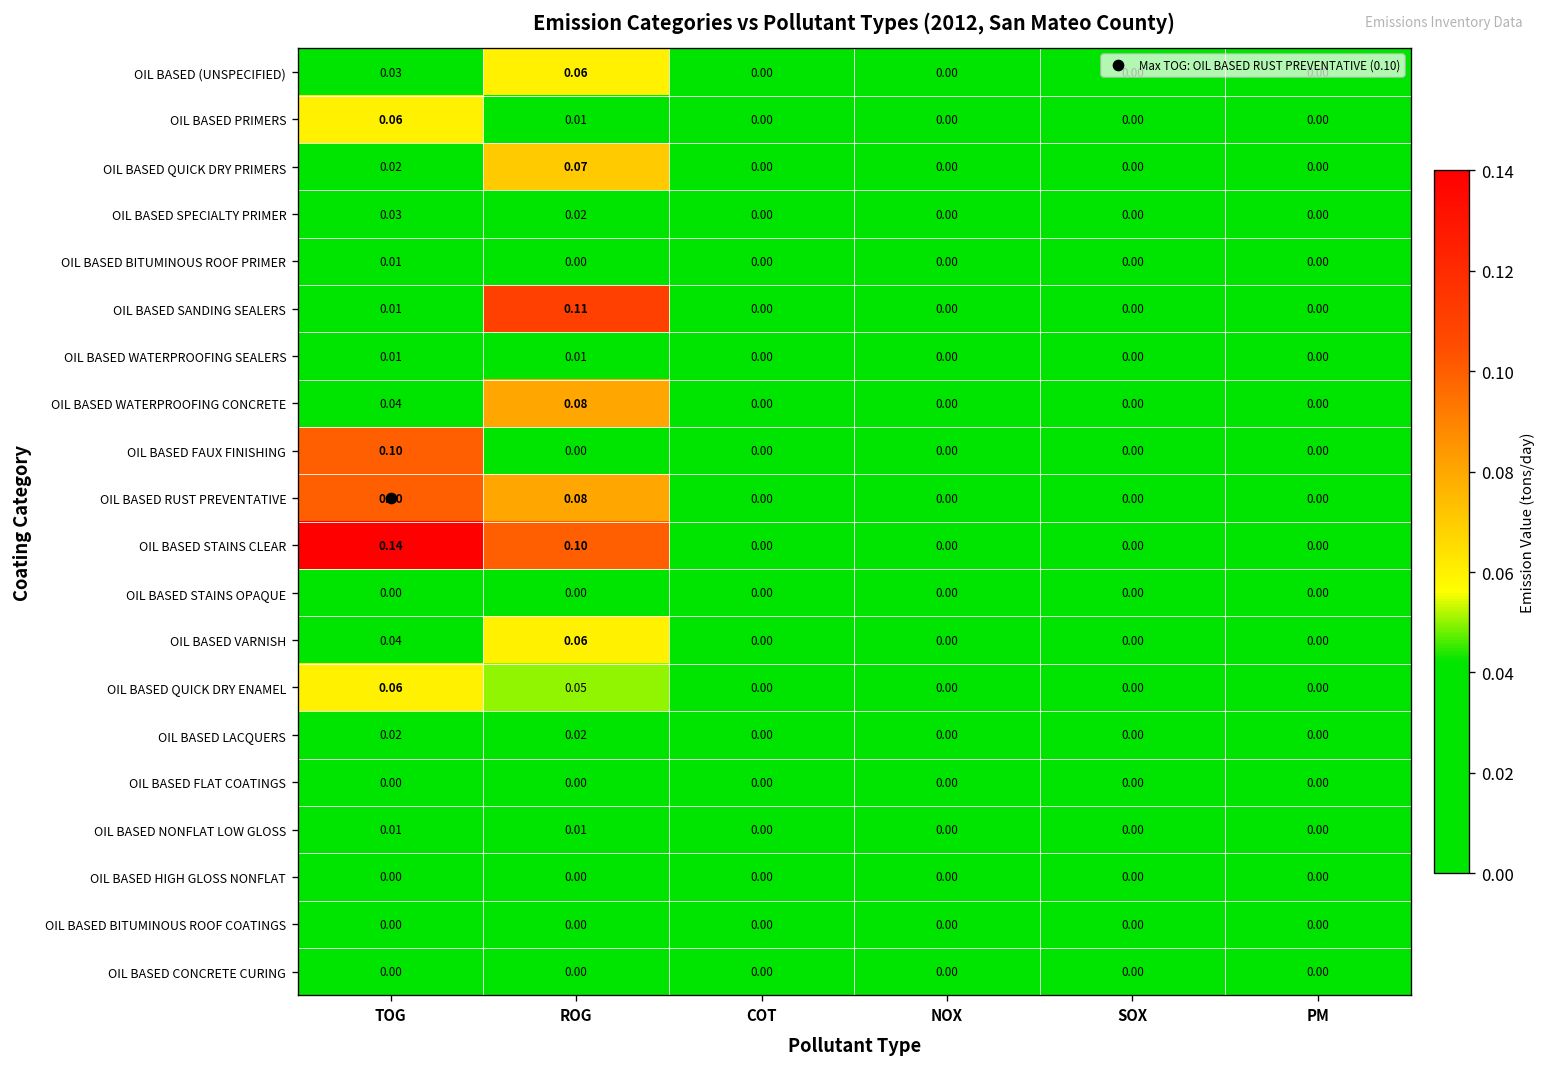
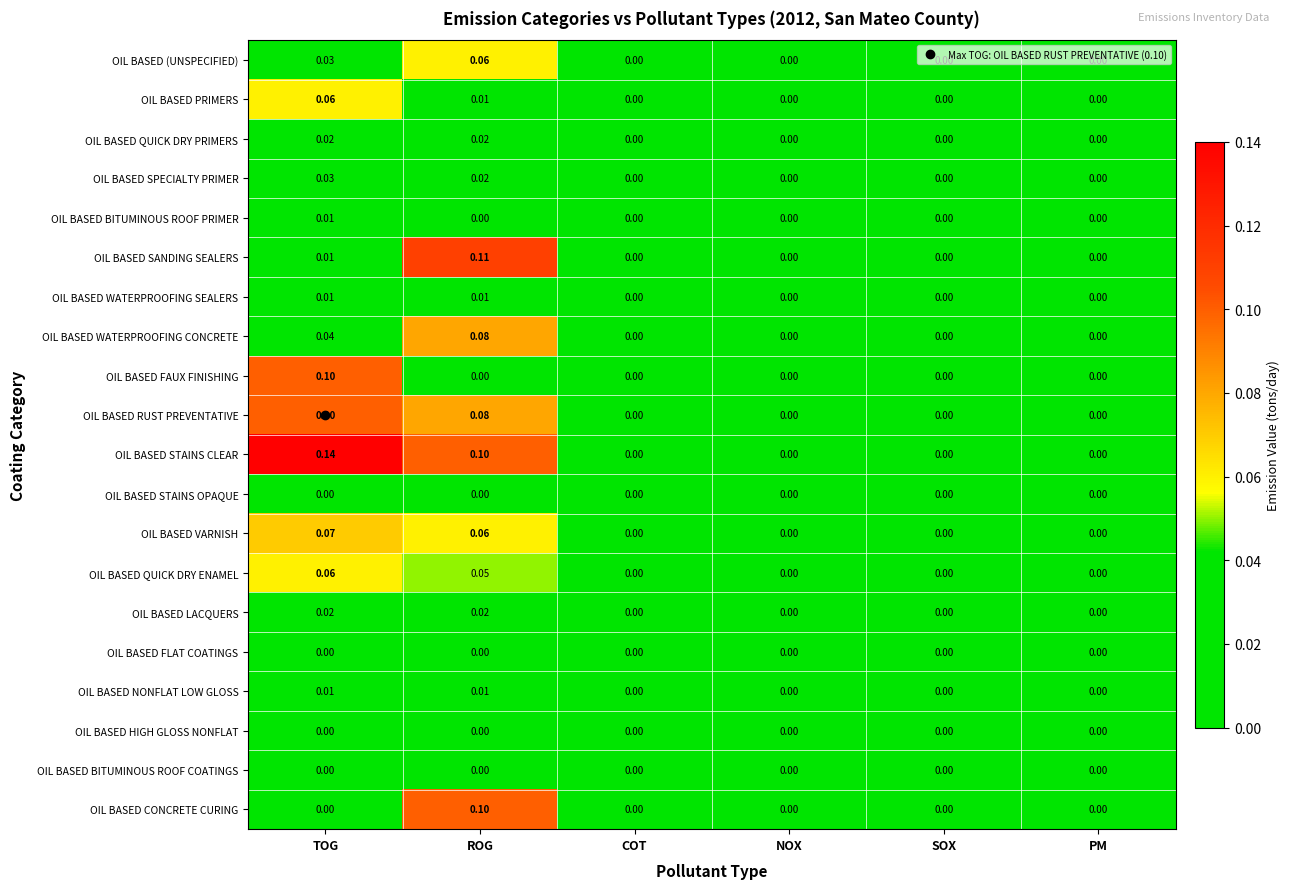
  {
    "OIL BASED (UNSPECIFIED)": {
      "TOG": 0.03,
      "ROG": 0.06,
      "COT": 0.00,
      "NOX": 0.00
    },
    "OIL BASED PRIMERS": {
      "TOG": 0.06,
      "ROG": 0.01,
      "COT": 0.00,
      "NOX": 0.00,
      "SOX": 0.00,
      "PM": 0.00
    },
    "OIL BASED QUICK DRY PRIMERS": {
      "TOG": 0.02,
-     "ROG": 0.07,
+     "ROG": 0.02,
      "COT": 0.00,
      "NOX": 0.00,
      "SOX": 0.00,
      "PM": 0.00
    },
    "OIL BASED SPECIALTY PRIMER": {
      "TOG": 0.03,
      "ROG": 0.02,
      "COT": 0.00,
      "NOX": 0.00,
      "SOX": 0.00,
      "PM": 0.00
    },
    "OIL BASED BITUMINOUS ROOF PRIMER": {
      "TOG": 0.01,
      "ROG": 0.00,
      "COT": 0.00,
      "NOX": 0.00,
      "SOX": 0.00,
      "PM": 0.00
    },
    "OIL BASED SANDING SEALERS": {
      "TOG": 0.01,
      "ROG": 0.11,
      "COT": 0.00,
      "NOX": 0.00,
      "SOX": 0.00,
      "PM": 0.00
    },
    "OIL BASED WATERPROOFING SEALERS": {
      "TOG": 0.01,
      "ROG": 0.01,
      "COT": 0.00,
      "NOX": 0.00,
      "SOX": 0.00,
      "PM": 0.00
    },
    "OIL BASED WATERPROOFING CONCRETE": {
      "TOG": 0.04,
      "ROG": 0.08,
      "COT": 0.00,
      "NOX": 0.00,
      "SOX": 0.00,
      "PM": 0.00
    },
    "OIL BASED FAUX FINISHING": {
      "TOG": 0.10,
      "ROG": 0.00,
      "COT": 0.00,
      "NOX": 0.00,
      "SOX": 0.00,
      "PM": 0.00
    },
    "OIL BASED RUST PREVENTATIVE": {
      "ROG": 0.08,
      "COT": 0.00,
      "NOX": 0.00,
      "SOX": 0.00,
      "PM": 0.00
    },
    "OIL BASED STAINS CLEAR": {
      "TOG": 0.14,
      "ROG": 0.10,
      "COT": 0.00,
      "NOX": 0.00,
      "SOX": 0.00,
      "PM": 0.00
    },
    "OIL BASED STAINS OPAQUE": {
      "TOG": 0.00,
      "ROG": 0.00,
      "COT": 0.00,
      "NOX": 0.00,
      "SOX": 0.00,
      "PM": 0.00
    },
    "OIL BASED VARNISH": {
-     "TOG": 0.04,
+     "TOG": 0.07,
      "ROG": 0.06,
      "COT": 0.00,
      "NOX": 0.00,
      "SOX": 0.00,
      "PM": 0.00
    },
    "OIL BASED QUICK DRY ENAMEL": {
      "TOG": 0.06,
      "ROG": 0.05,
      "COT": 0.00,
      "NOX": 0.00,
      "SOX": 0.00,
      "PM": 0.00
    },
    "OIL BASED LACQUERS": {
      "TOG": 0.02,
      "ROG": 0.02,
      "COT": 0.00,
      "NOX": 0.00,
      "SOX": 0.00,
      "PM": 0.00
    },
    "OIL BASED FLAT COATINGS": {
      "TOG": 0.00,
      "ROG": 0.00,
      "COT": 0.00,
      "NOX": 0.00,
      "SOX": 0.00,
      "PM": 0.00
    },
    "OIL BASED NONFLAT LOW GLOSS": {
      "TOG": 0.01,
      "ROG": 0.01,
      "COT": 0.00,
      "NOX": 0.00,
      "SOX": 0.00,
      "PM": 0.00
    },
    "OIL BASED HIGH GLOSS NONFLAT": {
      "TOG": 0.00,
      "ROG": 0.00,
      "COT": 0.00,
      "NOX": 0.00,
      "SOX": 0.00,
      "PM": 0.00
    },
    "OIL BASED BITUMINOUS ROOF COATINGS": {
      "TOG": 0.00,
      "ROG": 0.00,
      "COT": 0.00,
      "NOX": 0.00,
      "SOX": 0.00,
      "PM": 0.00
    },
    "OIL BASED CONCRETE CURING": {
      "TOG": 0.00,
-     "ROG": 0.00,
+     "ROG": 0.10,
      "COT": 0.00,
      "NOX": 0.00,
      "SOX": 0.00,
      "PM": 0.00
    }
  }
